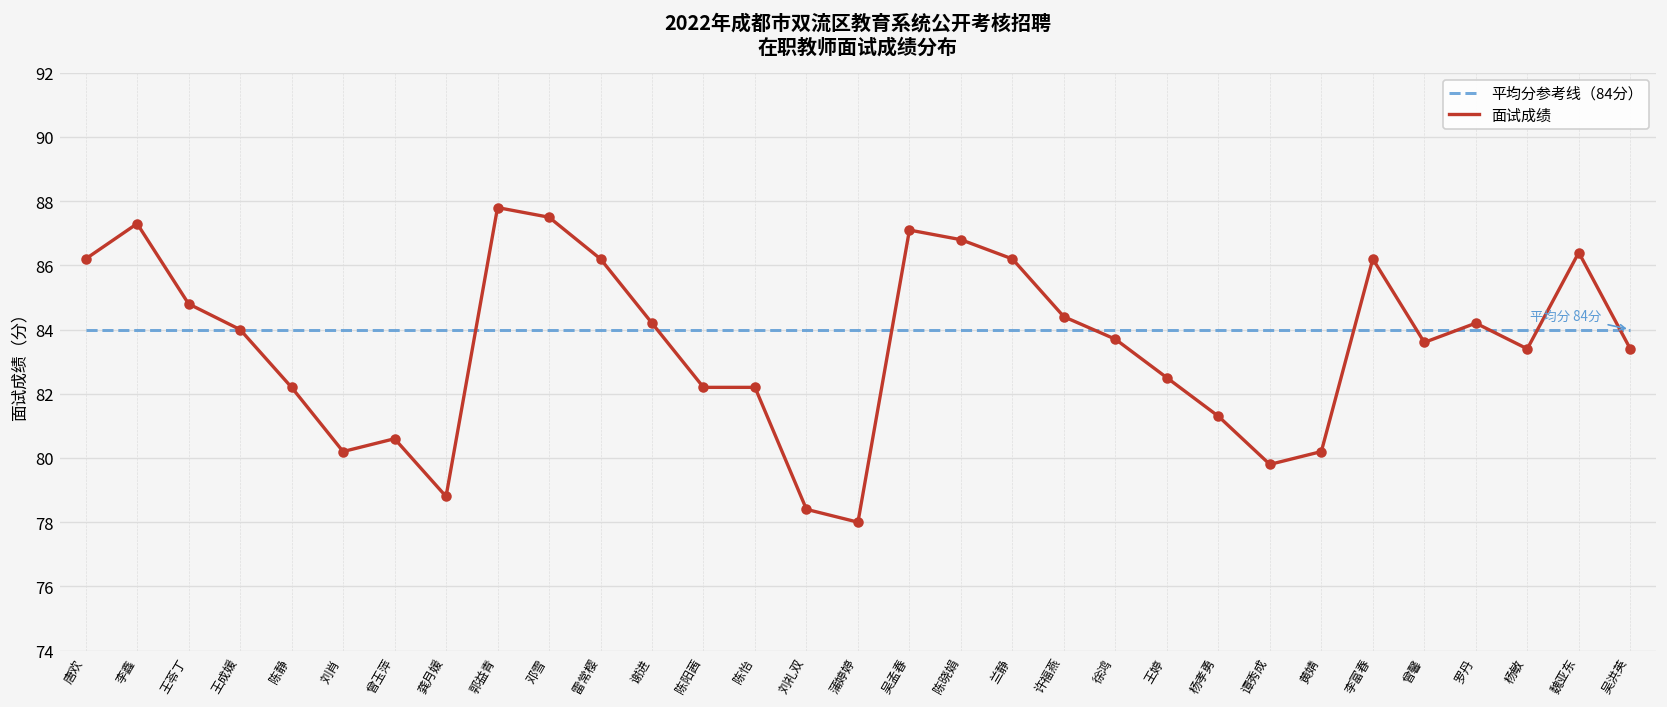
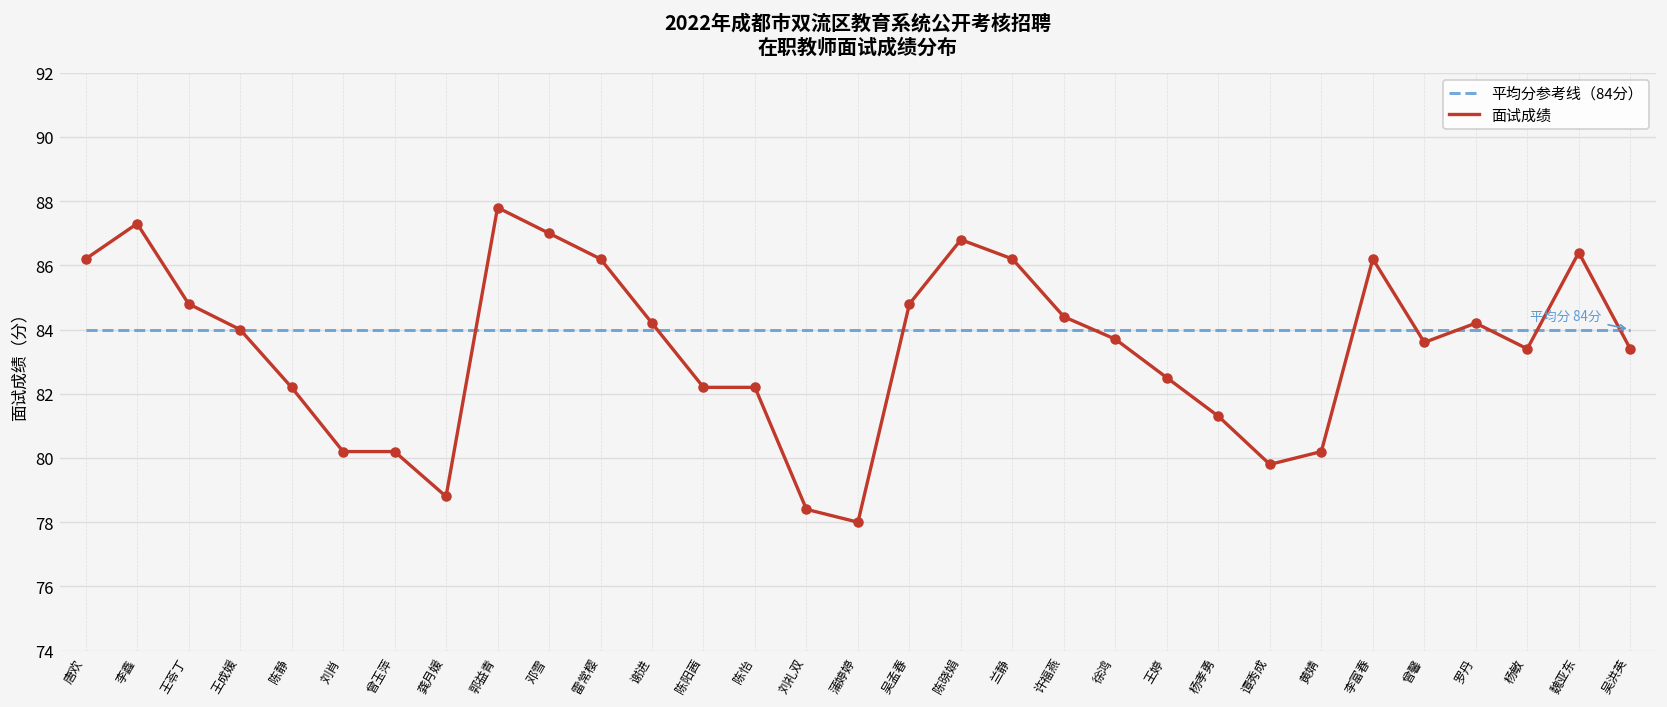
  {
    "平均分参考线（84分）": {
      "魏亚东": "84分"
    },
    "面试成绩": {
      "唐欢": "86.2",
      "李鑫": "87.3",
      "王苓丁": "84.8",
      "陈静": "82.2",
      "刘肖": "80.2",
-     "曾玉萍": "80.6",
+     "曾玉萍": "80.2",
      "龚月媛": "78.8",
      "郭益青": "87.8",
-     "邓雪": "87.5",
+     "邓雪": "87.0",
      "雷常樱": "86.2",
      "谢进": "84.2",
      "陈阳茜": "82.2",
      "陈怡": "82.2",
      "刘礼双": "78.4",
      "蒲婷婷": "78.0",
-     "吴孟春": "87.1",
+     "吴孟春": "84.8",
      "陈晓娟": "86.8",
      "兰静": "86.2",
      "许福燕": "84.4",
      "徐鸿": "83.7",
      "王婷": "82.5",
      "杨孝勇": "81.3",
      "谭秀成": "79.8",
      "黄婧": "80.2",
      "李富春": "86.2",
      "曾馨": "83.6",
      "罗丹": "84.2",
      "杨敏": "83.4",
      "魏亚东": "86.4",
      "吴洪英": "83.4"
    }
  }
